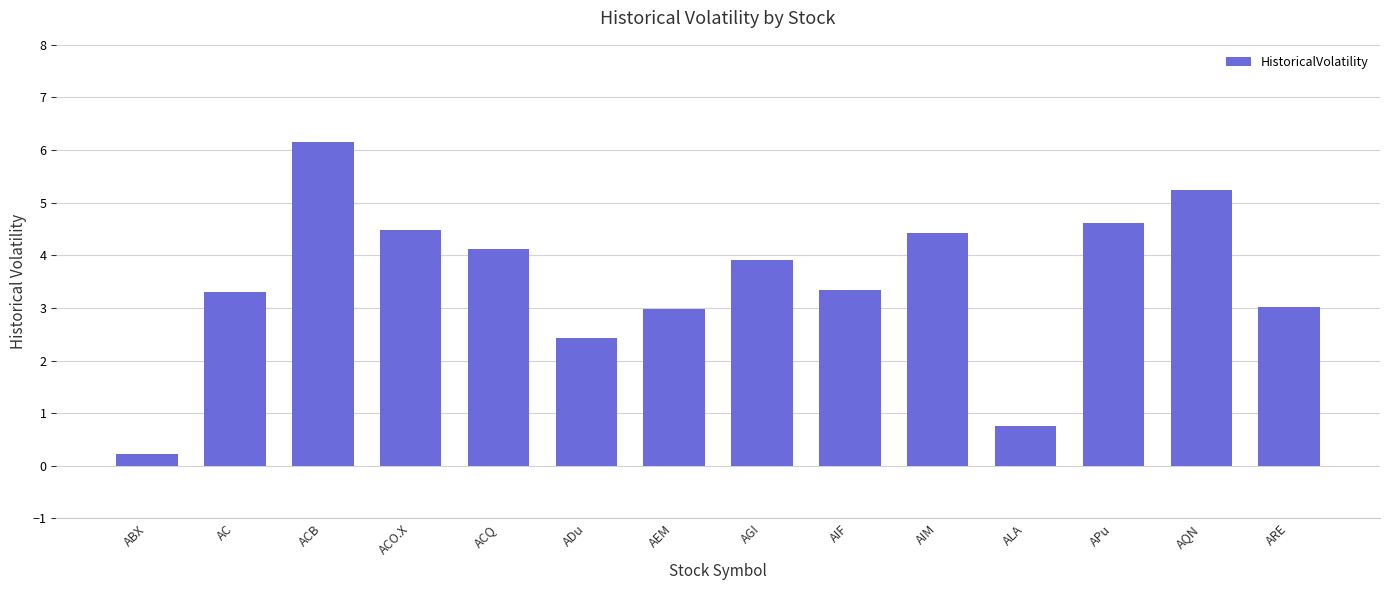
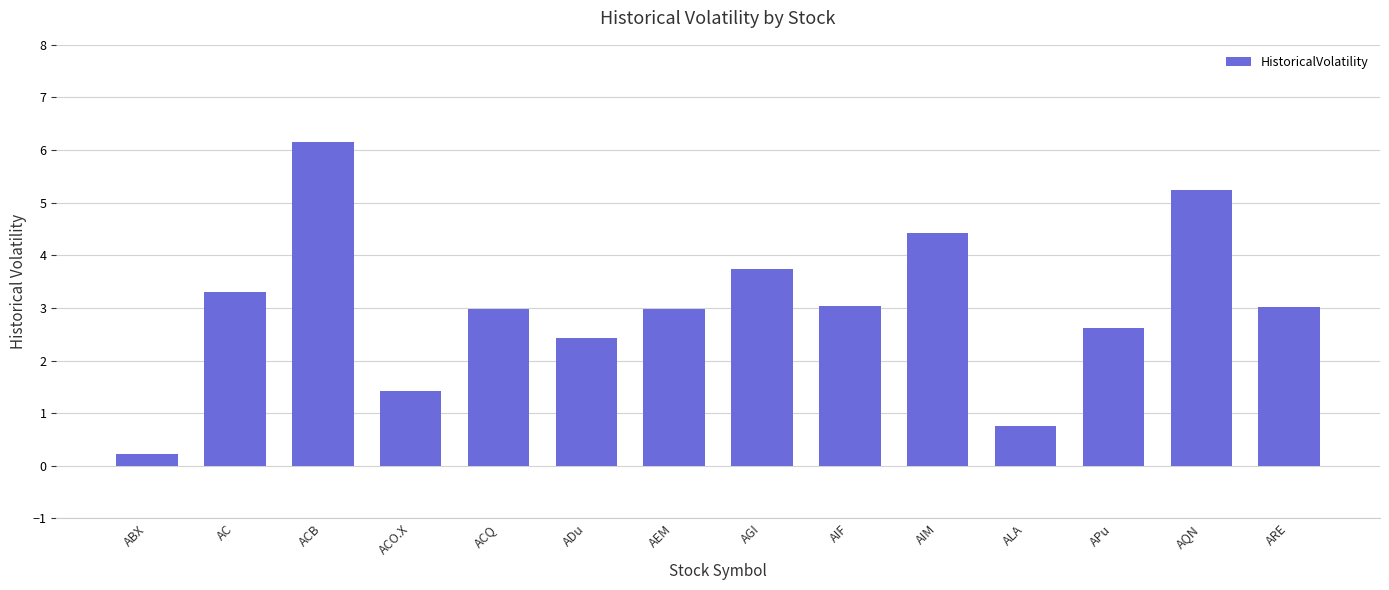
  {
    "ABX": 0.2,
    "AC": 3.3,
    "ACB": 6.1,
-   "ACO.X": 4.5,
-   "ACQ": 4.1,
+   "ACO.X": 1.4,
+   "ACQ": 3.0,
    "ADu": 2.4,
    "AEM": 3.0,
-   "AGI": 3.9,
-   "AIF": 3.3,
+   "AGI": 3.7,
+   "AIF": 3.0,
    "AIM": 4.4,
    "ALA": 0.8,
-   "APu": 4.6,
+   "APu": 2.6,
    "AQN": 5.2,
    "ARE": 3.0
  }
